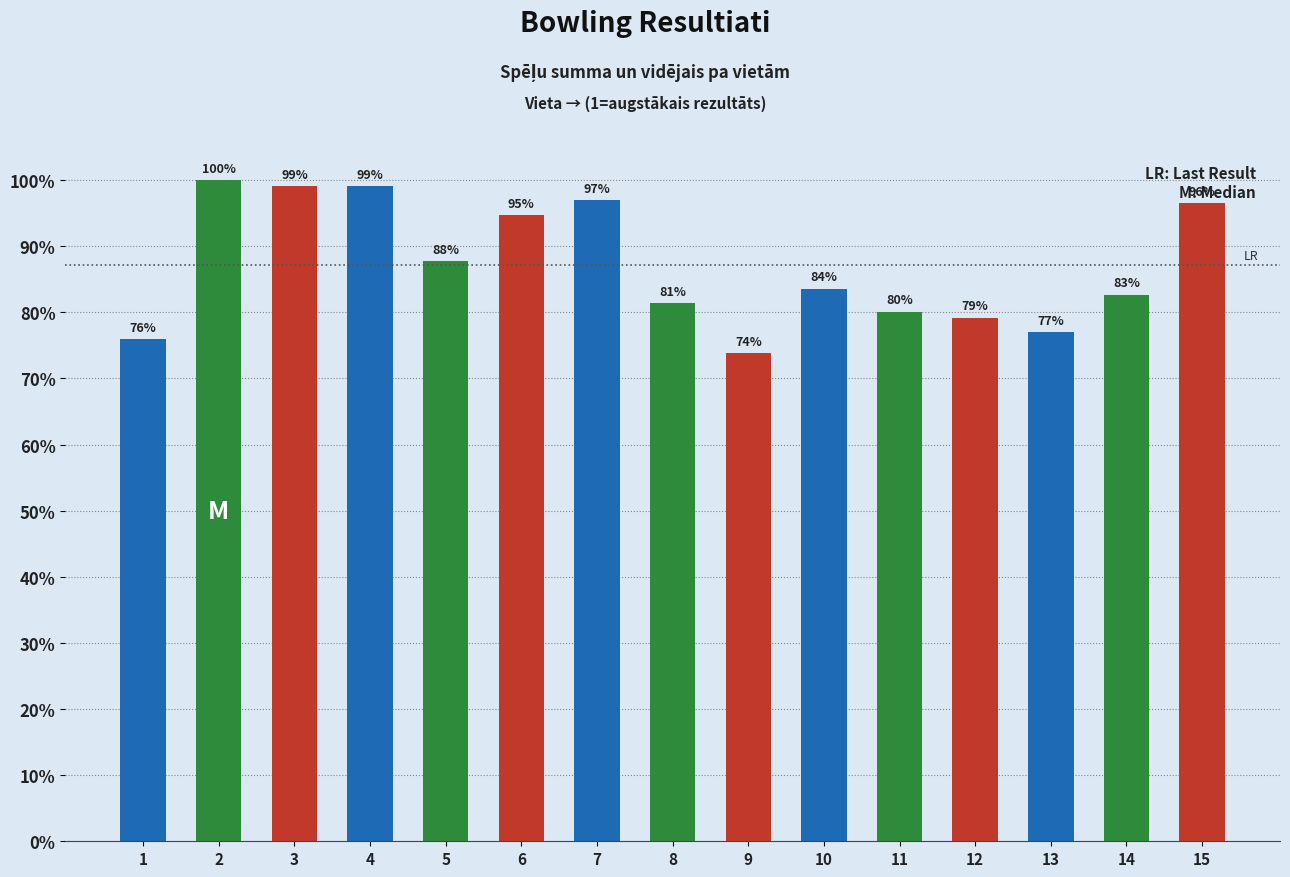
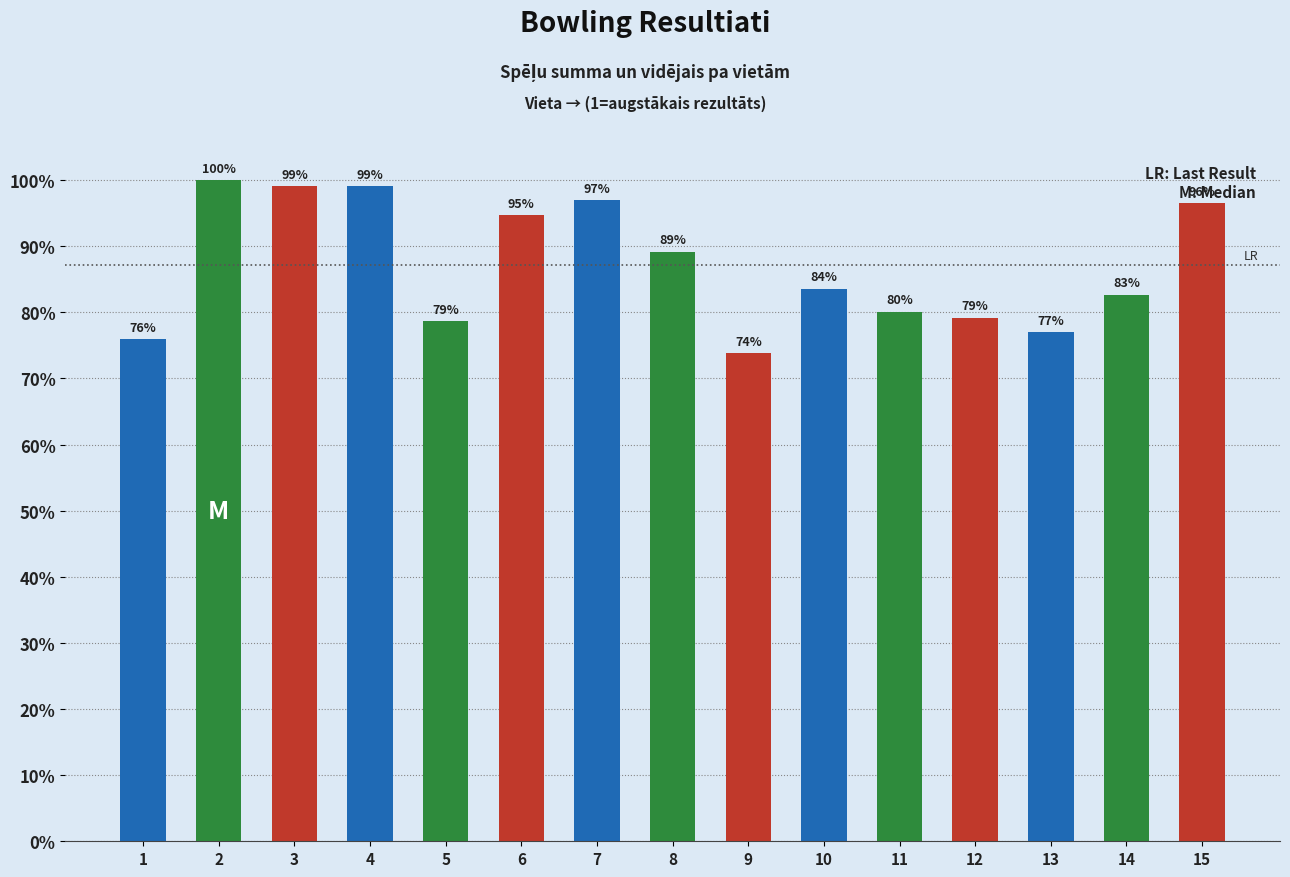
  {
    "1": "76%",
    "2": "100%",
    "3": "99%",
    "4": "99%",
-   "5": "88%",
+   "5": "79%",
    "6": "95%",
    "7": "97%",
-   "8": "81%",
+   "8": "89%",
    "9": "74%",
    "10": "84%",
    "11": "80%",
    "12": "79%",
    "13": "77%",
    "14": "83%"
  }
